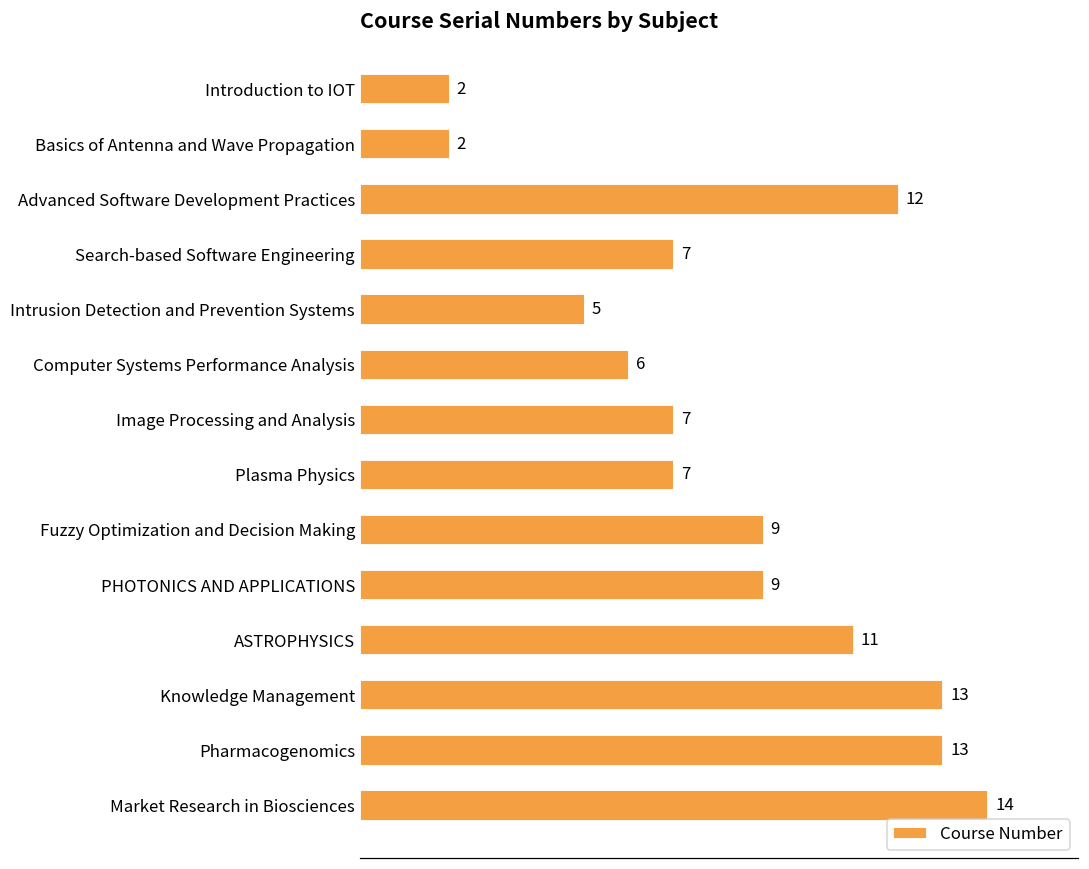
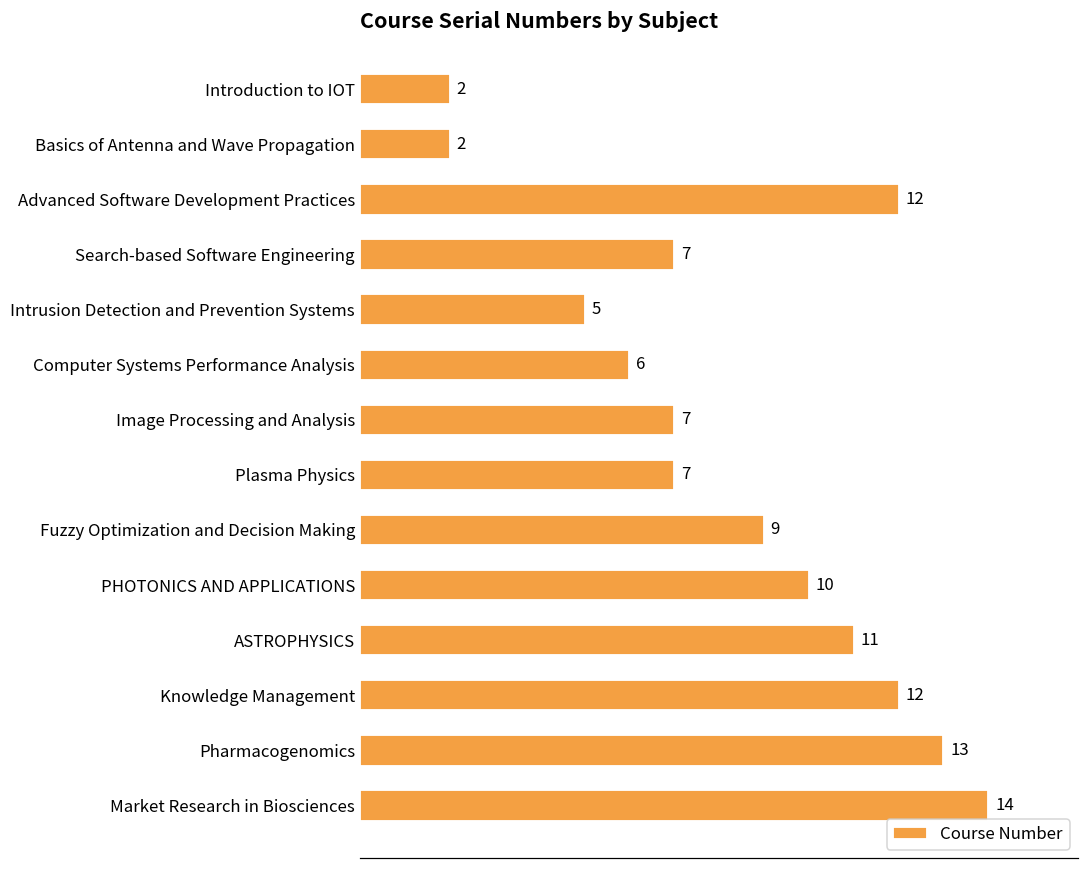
  {
    "Introduction to IOT": 2,
    "Basics of Antenna and Wave Propagation": 2,
    "Advanced Software Development Practices": 12,
    "Search-based Software Engineering": 7,
    "Intrusion Detection and Prevention Systems": 5,
    "Computer Systems Performance Analysis": 6,
    "Image Processing and Analysis": 7,
    "Plasma Physics": 7,
    "Fuzzy Optimization and Decision Making": 9,
-   "PHOTONICS AND APPLICATIONS": 9,
+   "PHOTONICS AND APPLICATIONS": 10,
    "ASTROPHYSICS": 11,
-   "Knowledge Management": 13,
+   "Knowledge Management": 12,
    "Pharmacogenomics": 13,
    "Market Research in Biosciences": 14
  }
